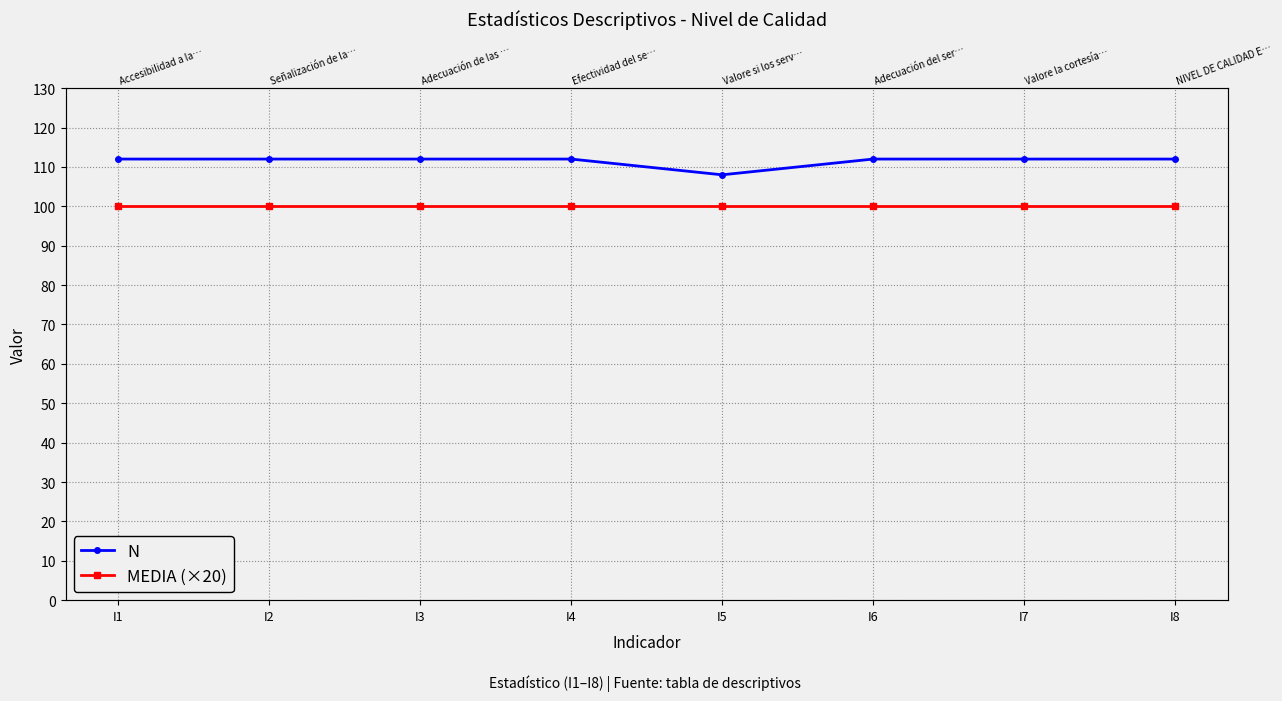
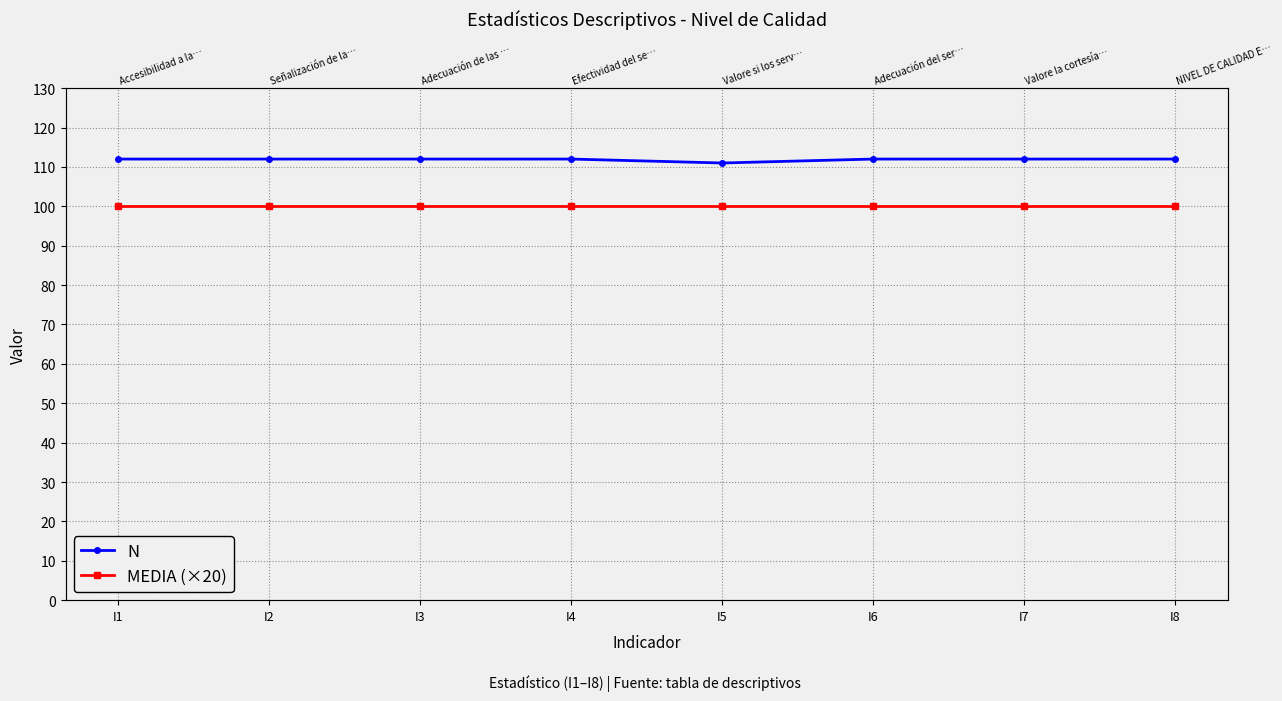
  {
    "N": {
      "I1": 112,
      "I2": 112,
      "I3": 112,
      "I4": 112,
-     "I5": 108,
+     "I5": 111,
      "I6": 112,
      "I7": 112,
      "I8": 112
    },
    "MEDIA (×20)": {
      "I1": 100,
      "I2": 100,
      "I3": 100,
      "I4": 100,
      "I5": 100,
      "I6": 100,
      "I7": 100,
      "I8": 100
    }
  }
